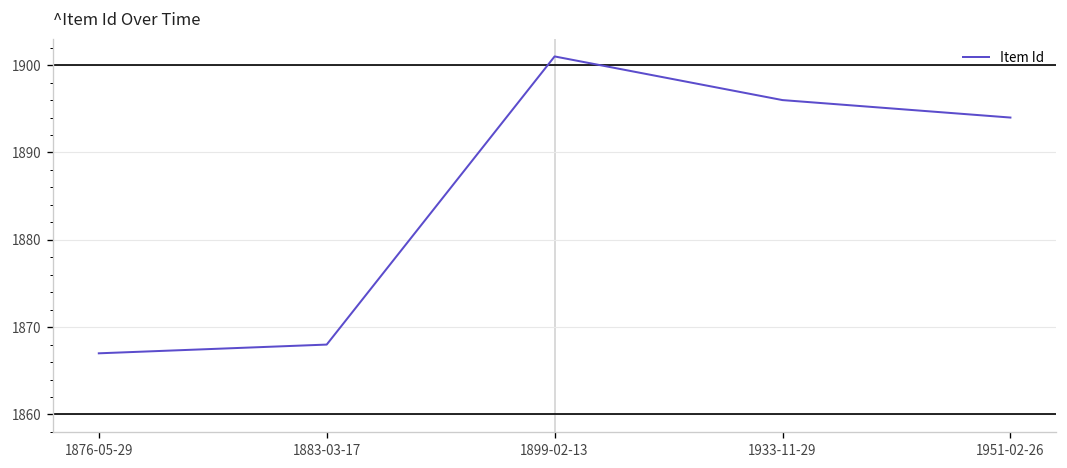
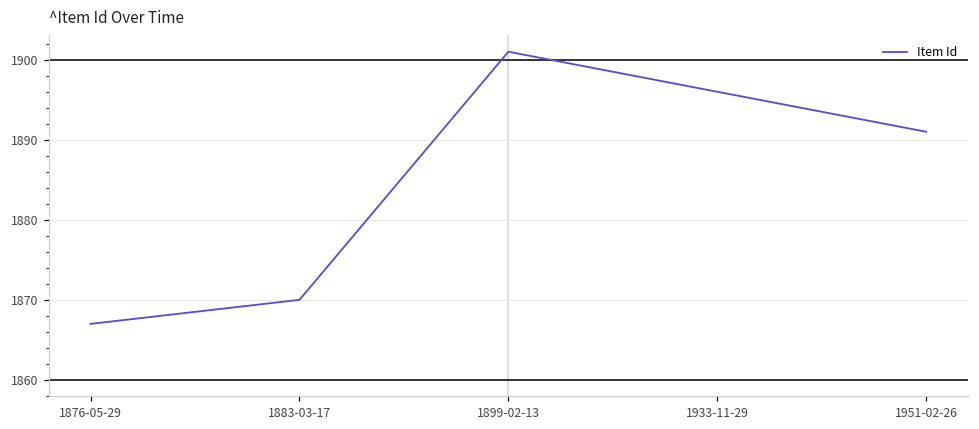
  {
    "1876-05-29": 1867,
-   "1883-03-17": 1868,
+   "1883-03-17": 1870,
    "1899-02-13": 1901,
    "1933-11-29": 1896,
-   "1951-02-26": 1894
+   "1951-02-26": 1891
  }
